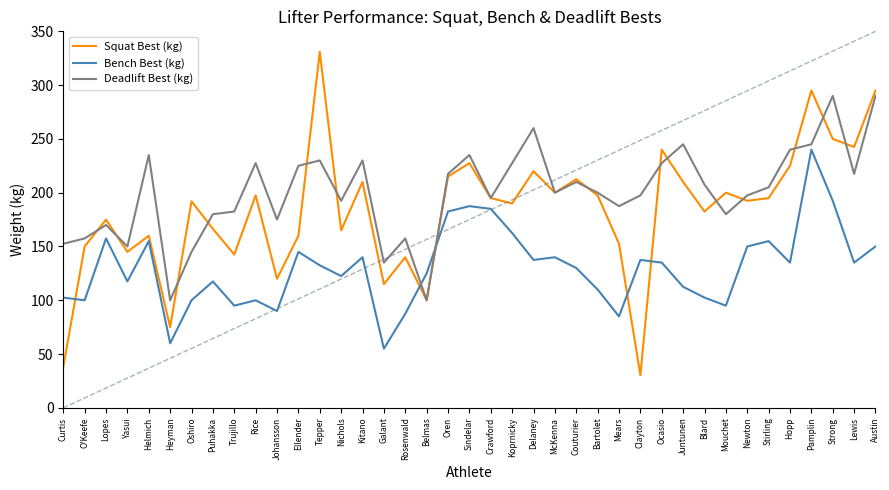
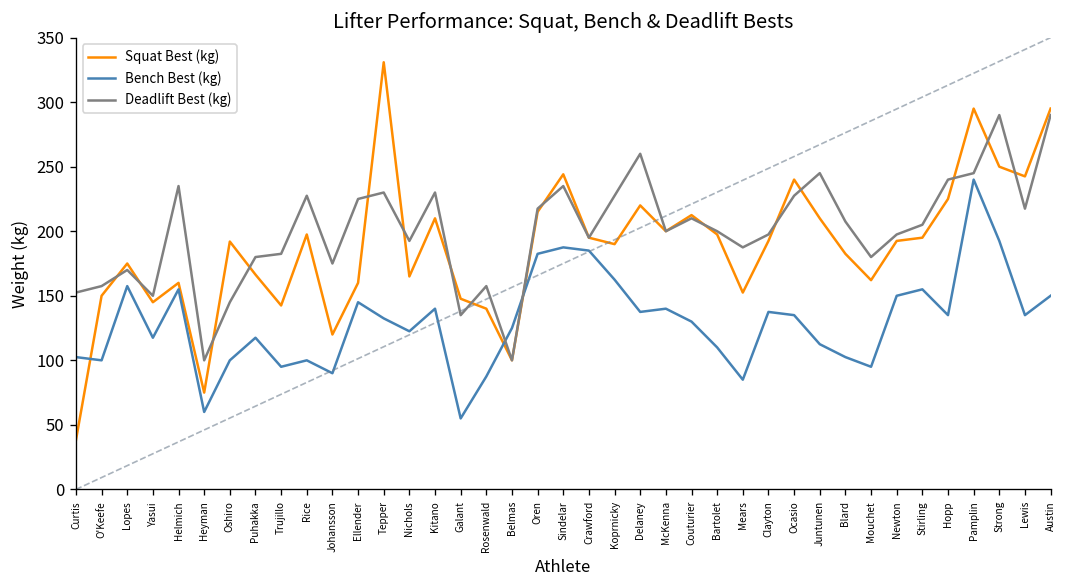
  {
    "Squat Best (kg)": {
      "Curtis": 38,
      "O'Keefe": 150,
      "Lopes": 175,
      "Yasui": 145,
      "Helmich": 160,
      "Heyman": 75,
      "Oshiro": 192,
      "Puhakka": 166,
      "Trujillo": 143,
      "Rice": 198,
      "Johansson": 120,
      "Ellender": 160,
      "Tepper": 331,
      "Nichols": 165,
      "Kitano": 210,
-     "Galant": 115,
+     "Galant": 148,
      "Rosenwald": 140,
      "Oren": 215,
-     "Sindelar": 228,
+     "Sindelar": 244,
      "Koprnicky": 190,
      "Delaney": 220,
      "Couturier": 213,
      "Bartolet": 198,
      "Mears": 153,
-     "Clayton": 30,
+     "Clayton": 193,
      "Ocasio": 240,
      "Juntunen": 210,
      "Blard": 183,
-     "Mouchet": 200,
+     "Mouchet": 162,
      "Newton": 193,
      "Stirling": 195,
      "Hopp": 225,
      "Pamplin": 295,
      "Strong": 250,
      "Lewis": 243,
      "Austin": 295
    }
  }
